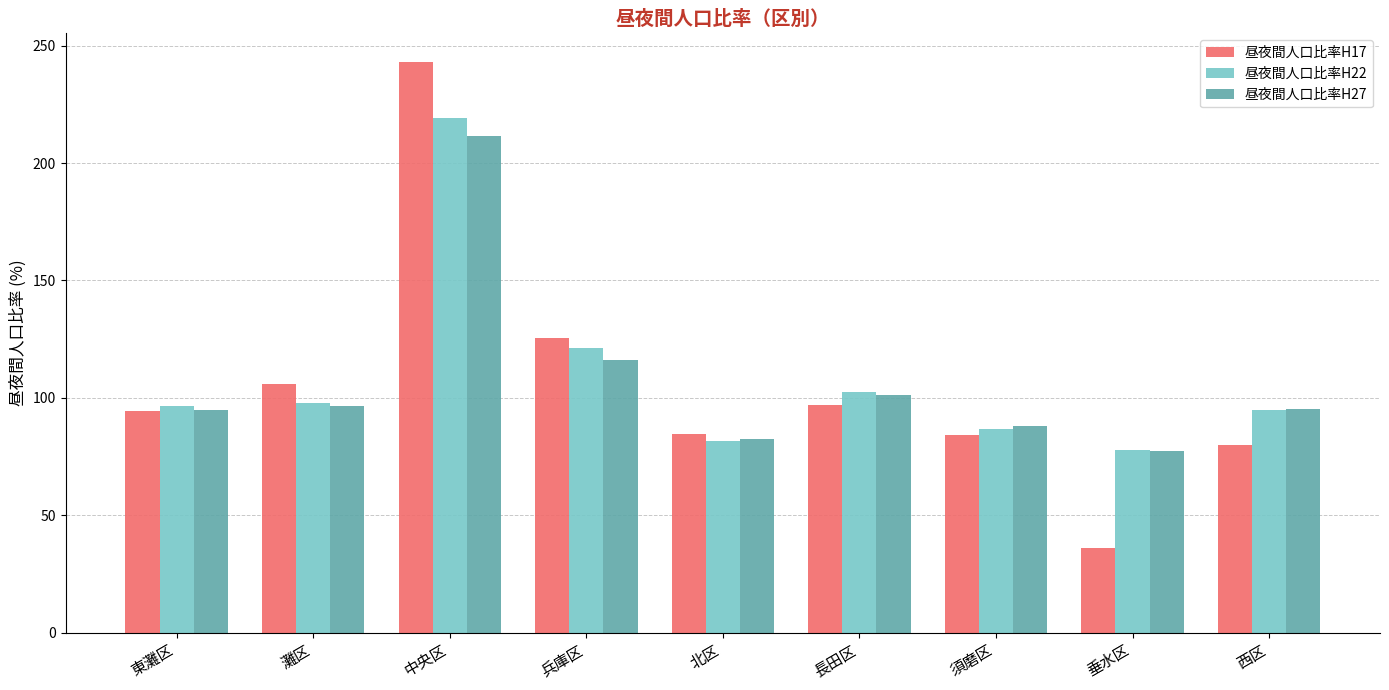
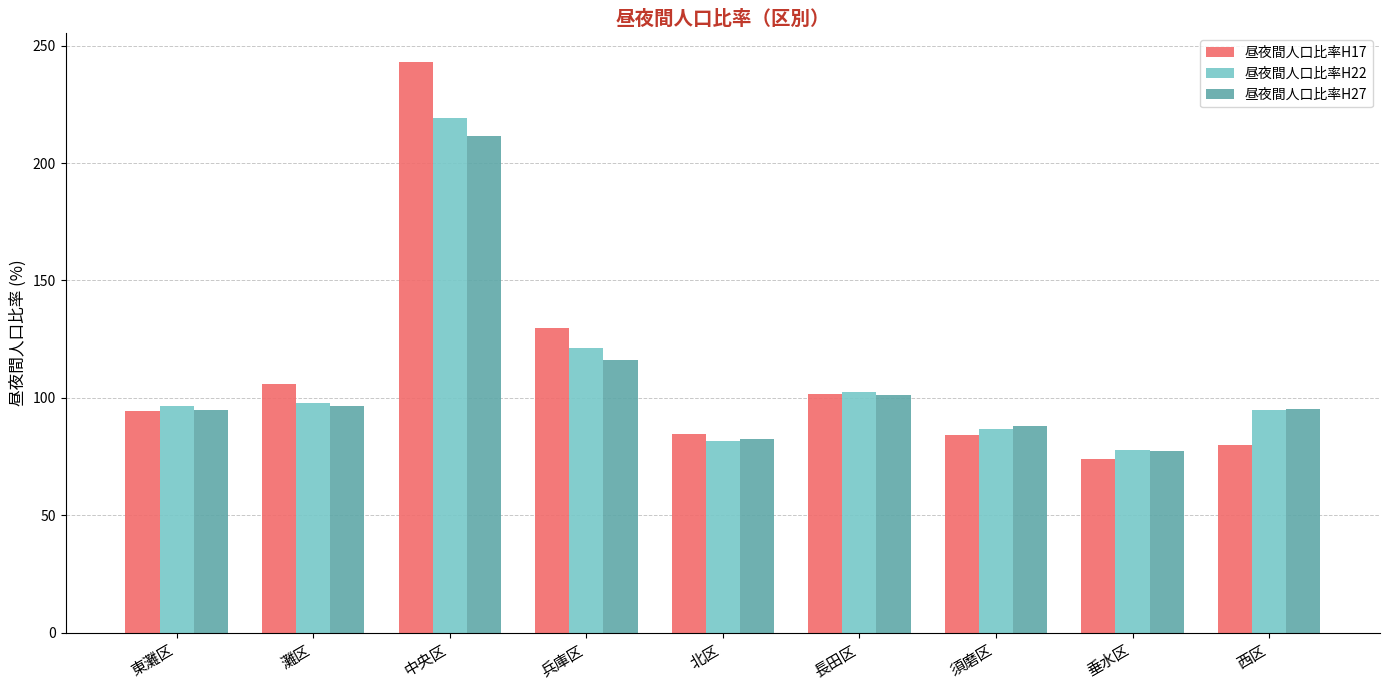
  {
    "昼夜間人口比率H17": {
      "東灘区": 94,
      "灘区": 106,
      "中央区": 243,
-     "兵庫区": 126,
+     "兵庫区": 130,
      "北区": 85,
-     "長田区": 97,
+     "長田区": 102,
      "須磨区": 84,
-     "垂水区": 36,
+     "垂水区": 74,
      "西区": 80
    }
  }
